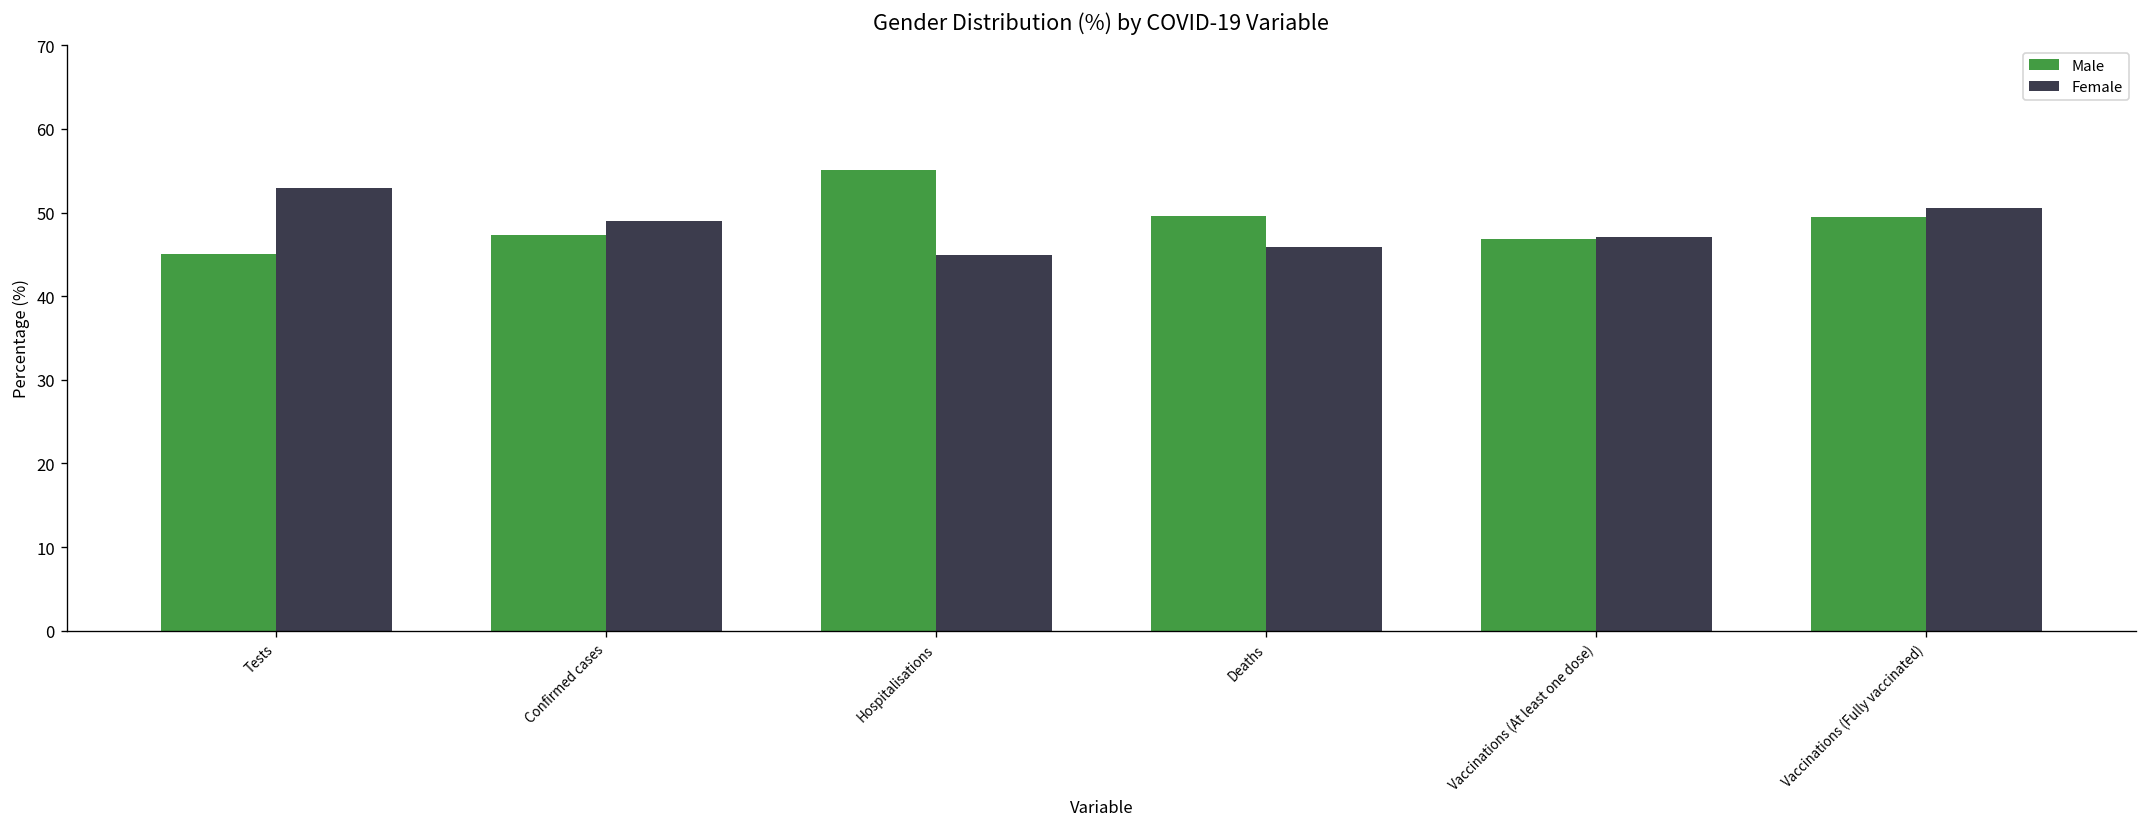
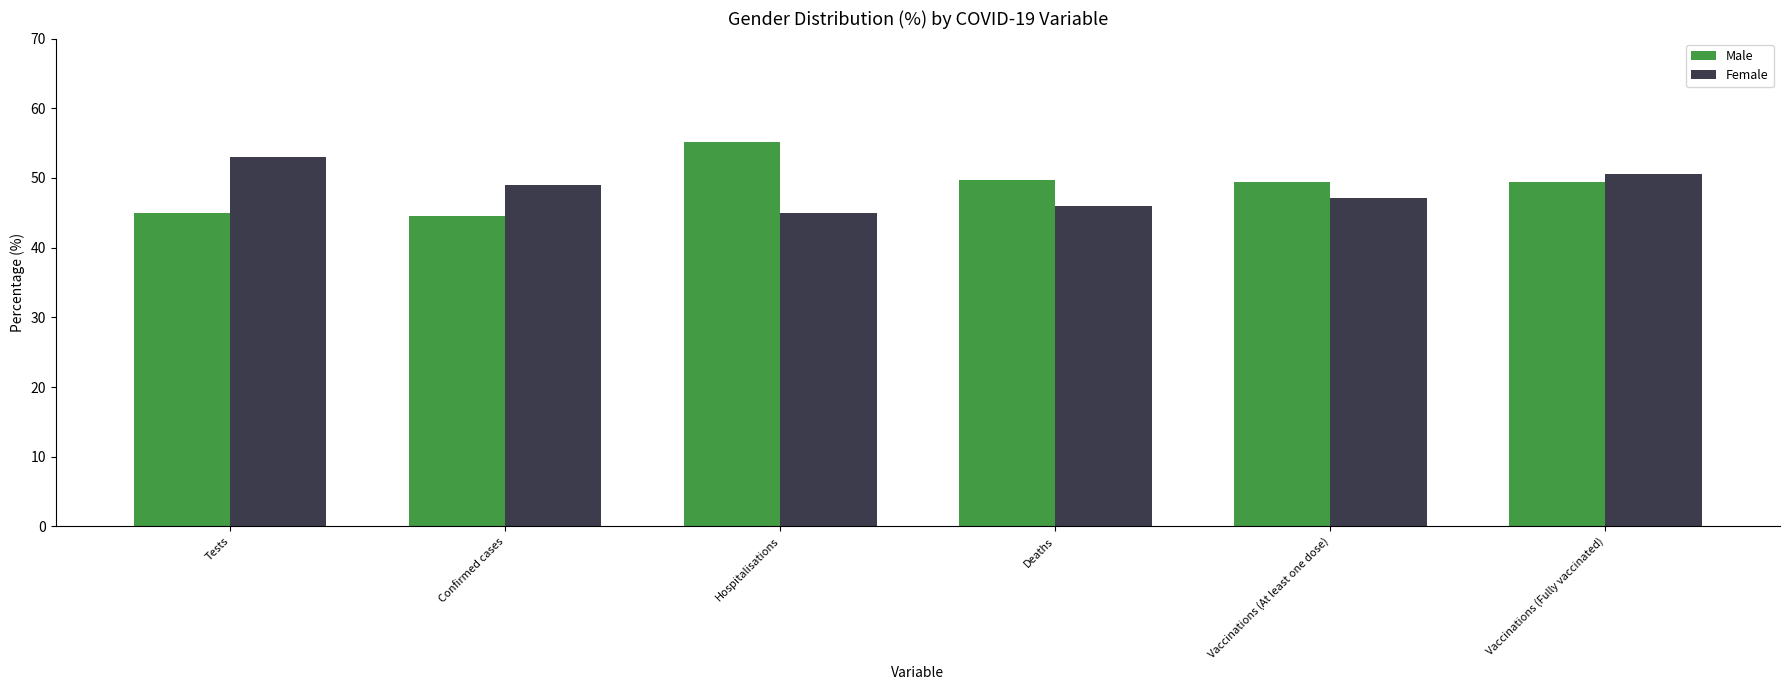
  {
    "Male": {
      "Tests": 45,
-     "Confirmed cases": 47,
+     "Confirmed cases": 45,
      "Hospitalisations": 55,
      "Deaths": 50,
-     "Vaccinations (At least one dose)": 47,
+     "Vaccinations (At least one dose)": 49,
      "Vaccinations (Fully vaccinated)": 49
    },
    "Female": {
      "Tests": 53,
      "Confirmed cases": 49,
      "Hospitalisations": 45,
      "Deaths": 46,
      "Vaccinations (At least one dose)": 47,
      "Vaccinations (Fully vaccinated)": 51
    }
  }
